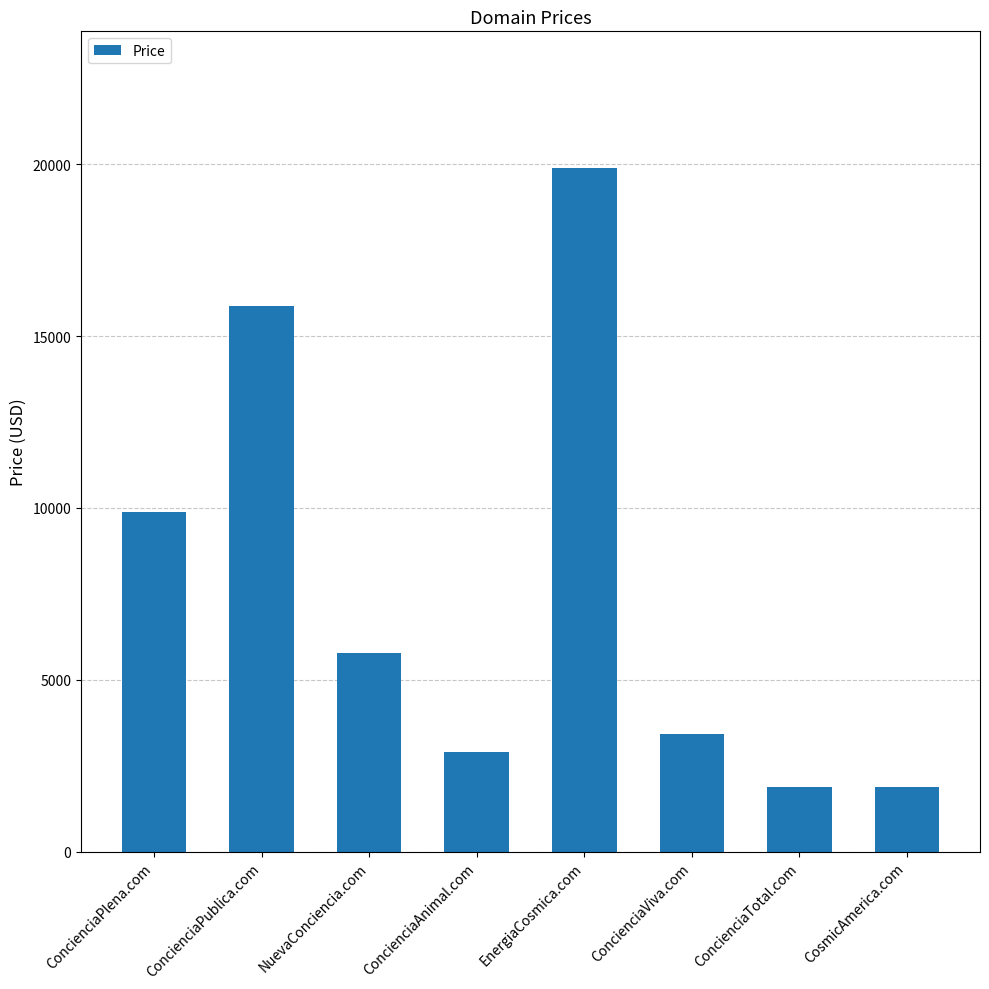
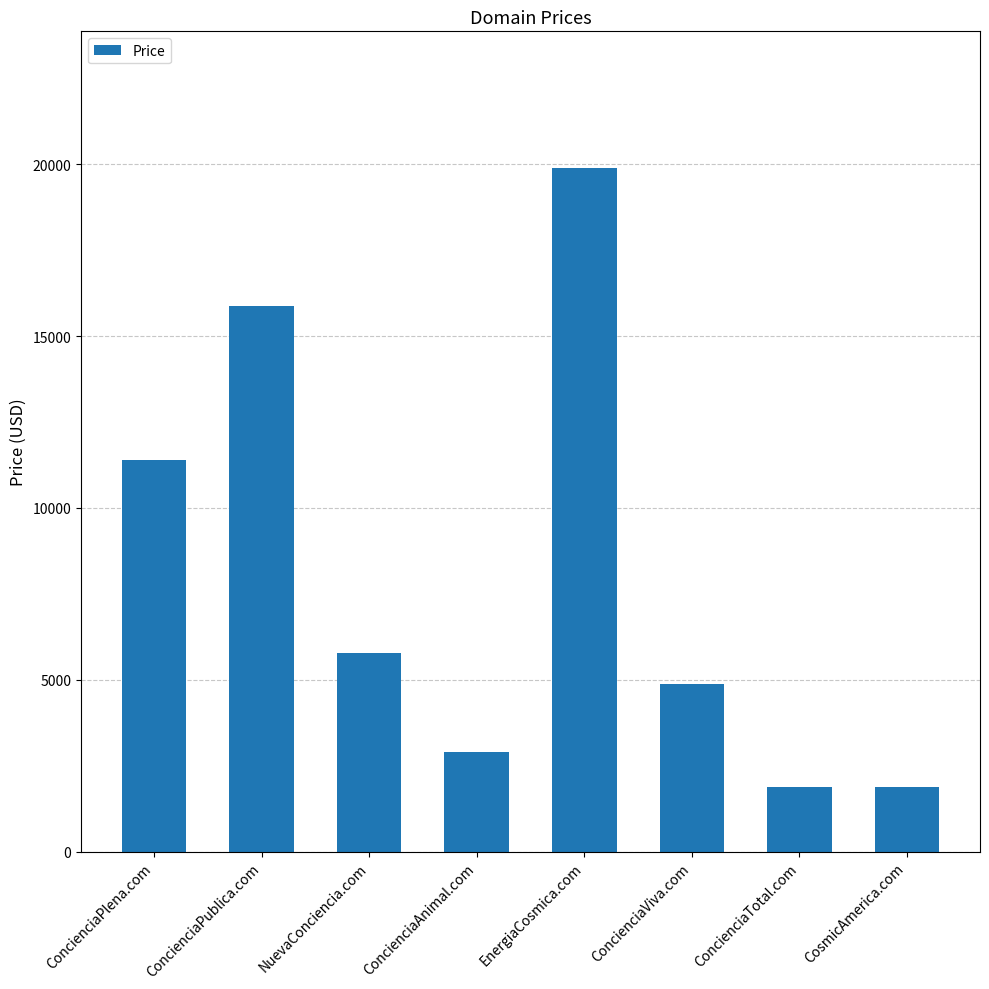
  {
-   "ConcienciaPlena.com": 9900,
+   "ConcienciaPlena.com": 11400,
    "ConcienciaPublica.com": 15900,
    "NuevaConciencia.com": 5800,
    "ConcienciaAnimal.com": 2900,
    "EnergiaCosmica.com": 19900,
-   "ConcienciaViva.com": 3400,
+   "ConcienciaViva.com": 4900,
    "ConcienciaTotal.com": 1900,
    "CosmicAmerica.com": 1900
  }
